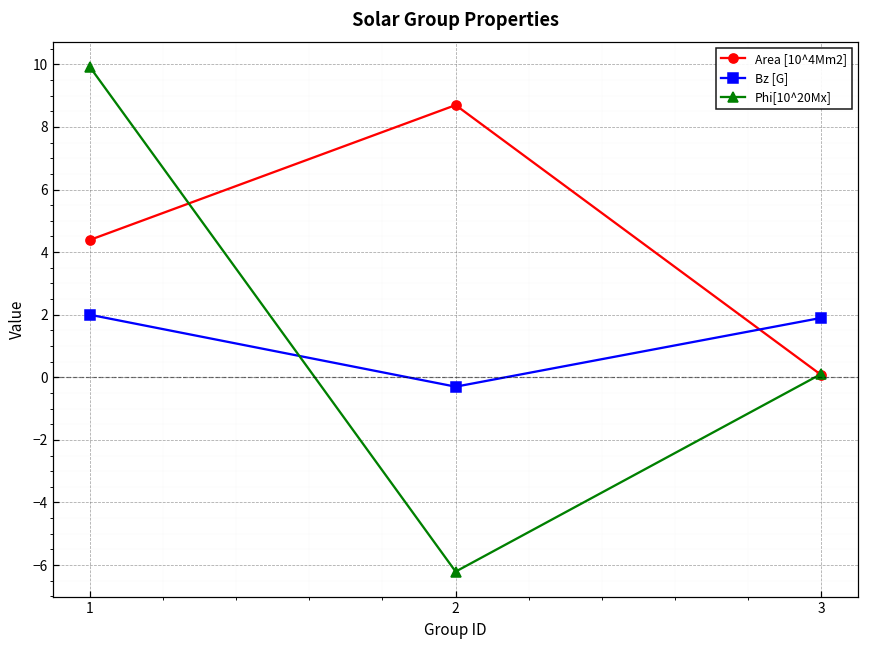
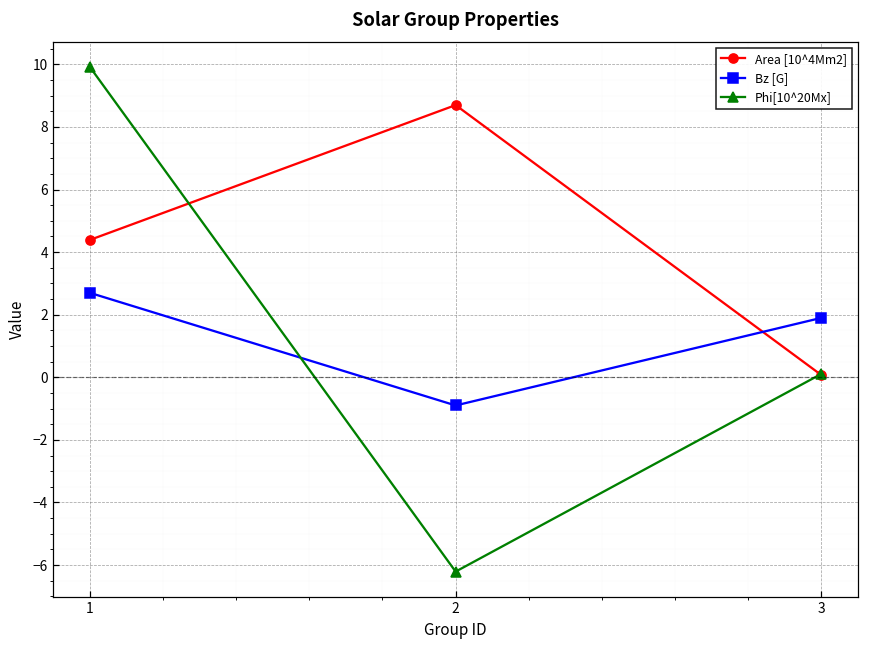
  {
    "Area [10^4Mm2]": {
      "1": 4.4,
      "2": 8.7
    },
    "Bz [G]": {
-     "1": 2.0,
-     "2": -0.3,
+     "1": 2.7,
+     "2": -0.9,
      "3": 1.9
    },
    "Phi[10^20Mx]": {
      "1": 9.9,
      "2": -6.2
    }
  }
